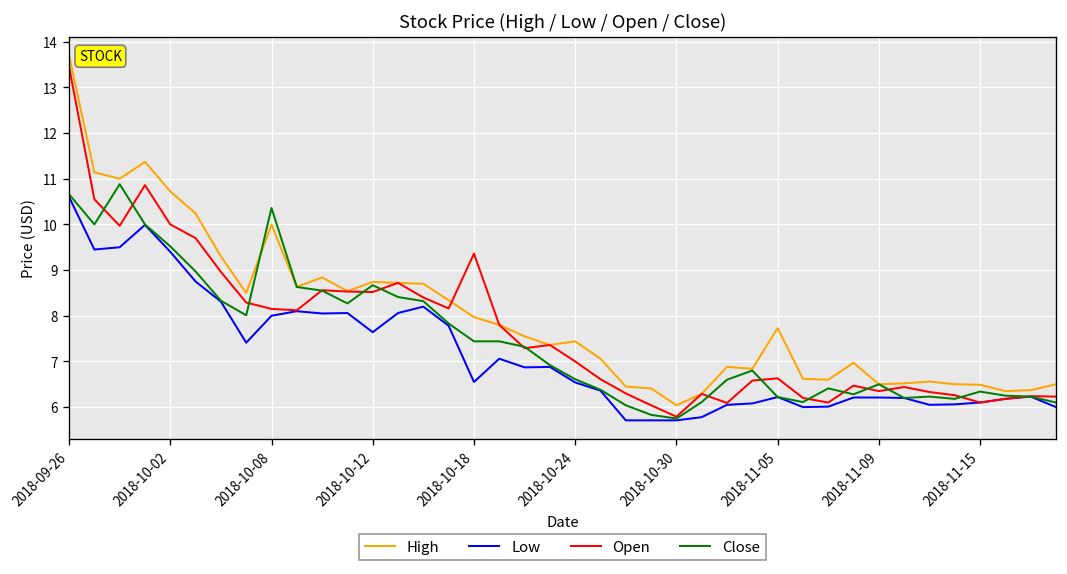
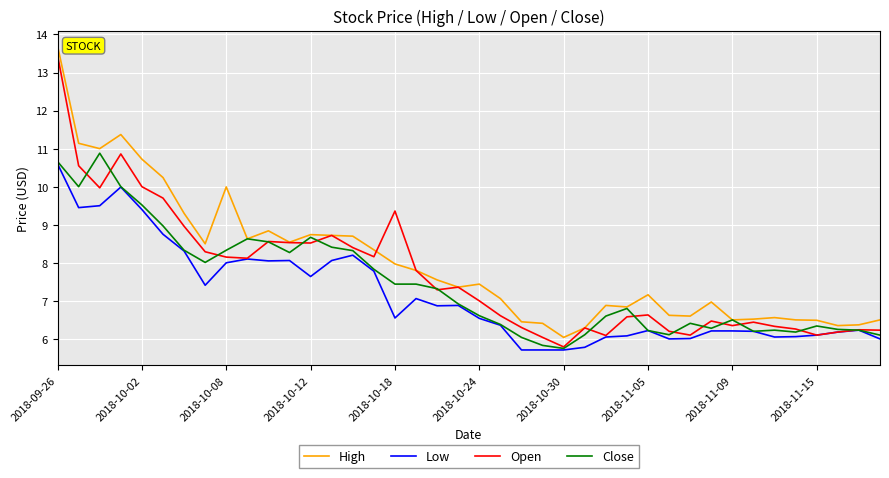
  {
    "High": {
      "2018-09-26": 13.7,
      "2018-10-02": 10.7,
      "2018-10-08": 10.0,
      "2018-10-12": 8.7,
      "2018-10-18": 8.0,
      "2018-10-24": 7.4,
      "2018-10-30": 6.0,
-     "2018-11-05": 7.7,
+     "2018-11-05": 7.2,
      "2018-11-15": 6.5
    },
    "Low": {
      "2018-10-02": 9.4,
      "2018-10-08": 8.0,
      "2018-10-12": 7.6,
      "2018-10-18": 6.6,
      "2018-10-24": 6.5,
      "2018-11-09": 6.2
    },
    "Open": {
      "2018-09-26": 13.4,
      "2018-10-02": 10.0,
      "2018-10-08": 8.1,
      "2018-10-12": 8.5,
      "2018-10-18": 9.4,
      "2018-10-24": 7.0,
      "2018-11-05": 6.6,
      "2018-11-09": 6.3
    },
    "Close": {
      "2018-10-02": 9.5,
-     "2018-10-08": 10.4,
+     "2018-10-08": 8.3,
      "2018-10-12": 8.7,
      "2018-10-18": 7.4,
      "2018-10-24": 6.6,
      "2018-11-15": 6.3
    }
  }
